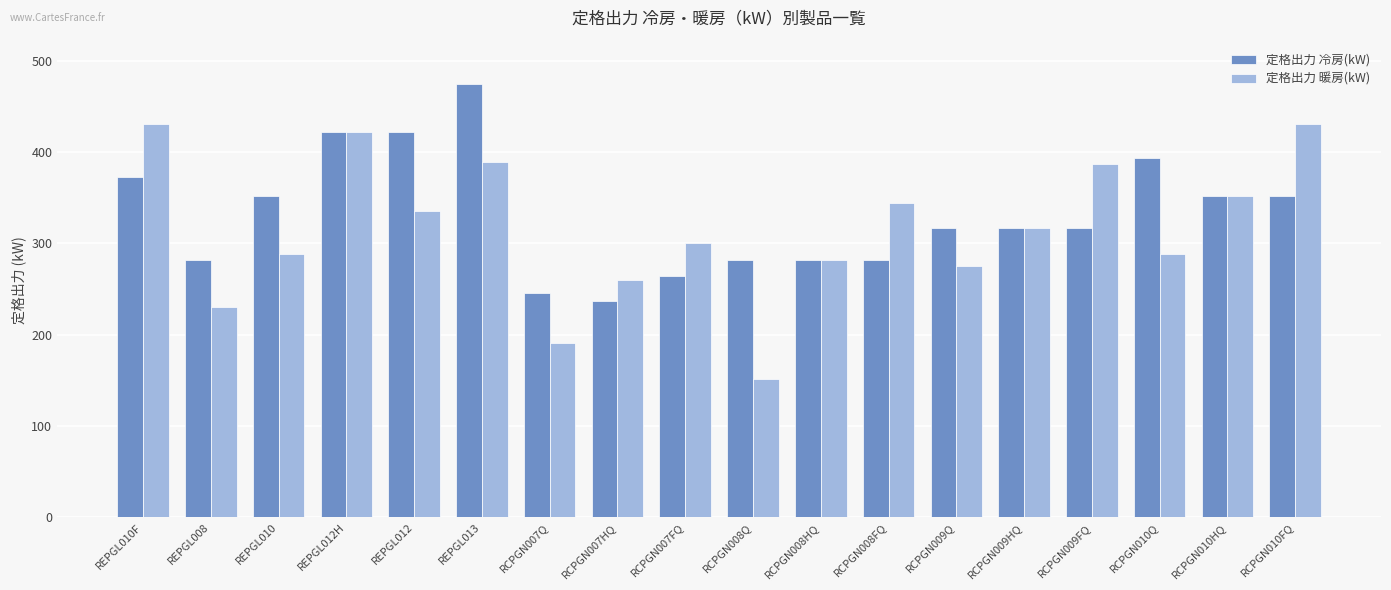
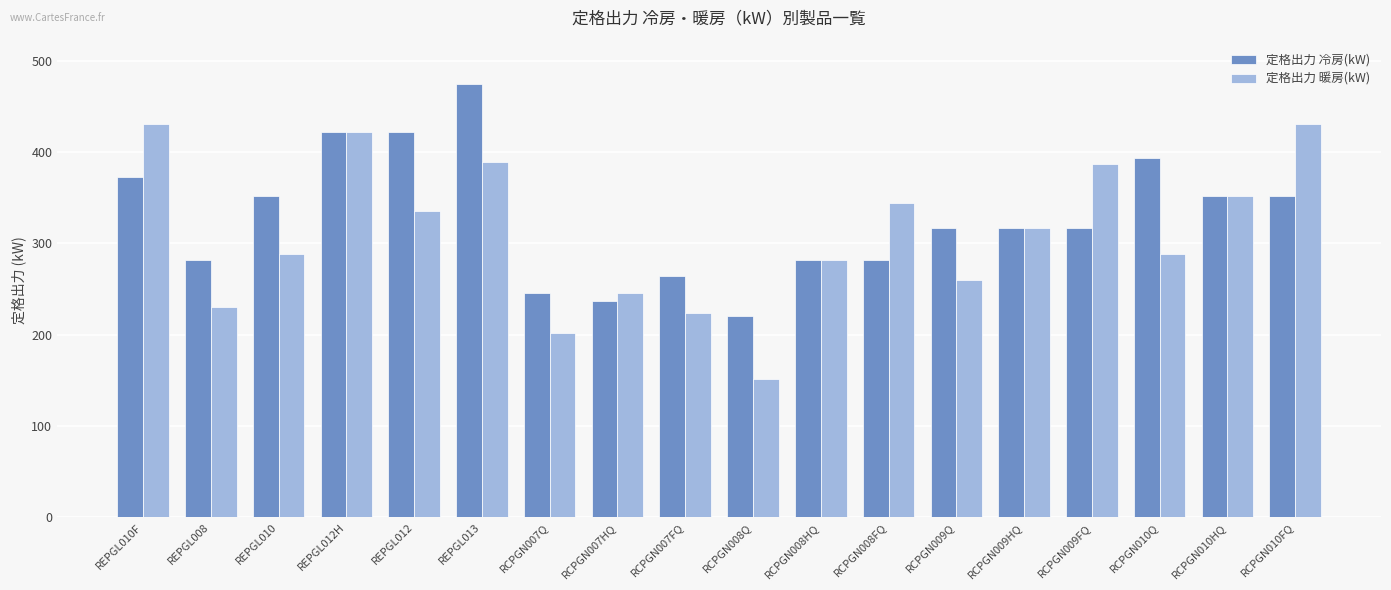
  {
    "定格出力 冷房(kW)": {
      "REPGL010F": 370,
      "REPGL008": 280,
      "REPGL010": 350,
      "REPGL012H": 420,
      "REPGL012": 420,
      "REPGL013": 470,
      "RCPGN007Q": 250,
      "RCPGN007HQ": 240,
      "RCPGN007FQ": 260,
-     "RCPGN008Q": 280,
+     "RCPGN008Q": 220,
      "RCPGN008HQ": 280,
      "RCPGN008FQ": 280,
      "RCPGN009Q": 320,
      "RCPGN009HQ": 320,
      "RCPGN009FQ": 320,
      "RCPGN010Q": 390,
      "RCPGN010HQ": 350,
      "RCPGN010FQ": 350
    },
    "定格出力 暖房(kW)": {
      "REPGL010F": 430,
      "REPGL008": 230,
      "REPGL010": 290,
      "REPGL012H": 420,
      "REPGL012": 340,
      "REPGL013": 390,
-     "RCPGN007Q": 190,
-     "RCPGN007HQ": 260,
-     "RCPGN007FQ": 300,
+     "RCPGN007Q": 200,
+     "RCPGN007HQ": 250,
+     "RCPGN007FQ": 220,
      "RCPGN008Q": 150,
      "RCPGN008HQ": 280,
      "RCPGN008FQ": 340,
-     "RCPGN009Q": 280,
+     "RCPGN009Q": 260,
      "RCPGN009HQ": 320,
      "RCPGN009FQ": 390,
      "RCPGN010Q": 290,
      "RCPGN010HQ": 350,
      "RCPGN010FQ": 430
    }
  }
